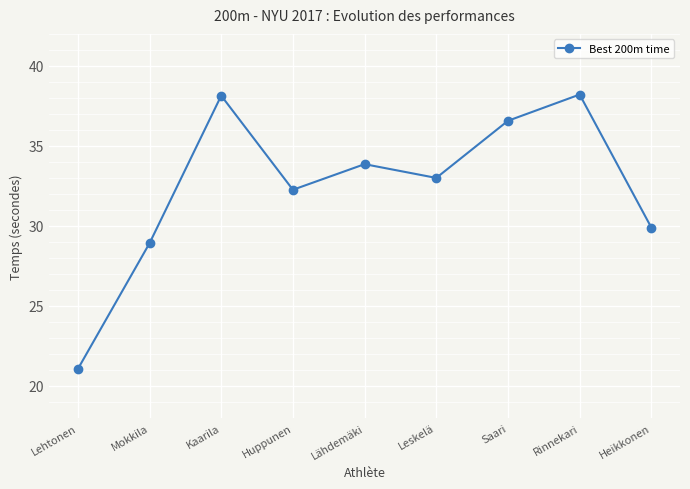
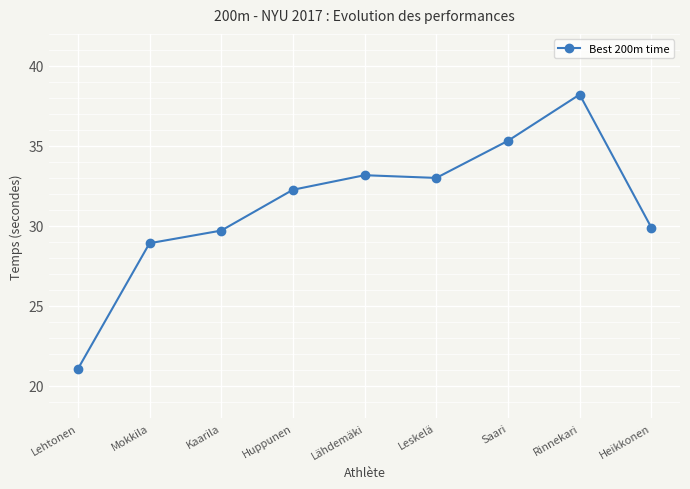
  {
    "Lehtonen": 21.1,
    "Mokkila": 28.9,
-   "Kaarila": 38.1,
+   "Kaarila": 29.7,
    "Huppunen": 32.3,
-   "Lähdemäki": 33.9,
+   "Lähdemäki": 33.2,
    "Leskelä": 33.0,
-   "Saari": 36.6,
+   "Saari": 35.3,
    "Rinnekari": 38.2,
    "Heikkonen": 29.9
  }
